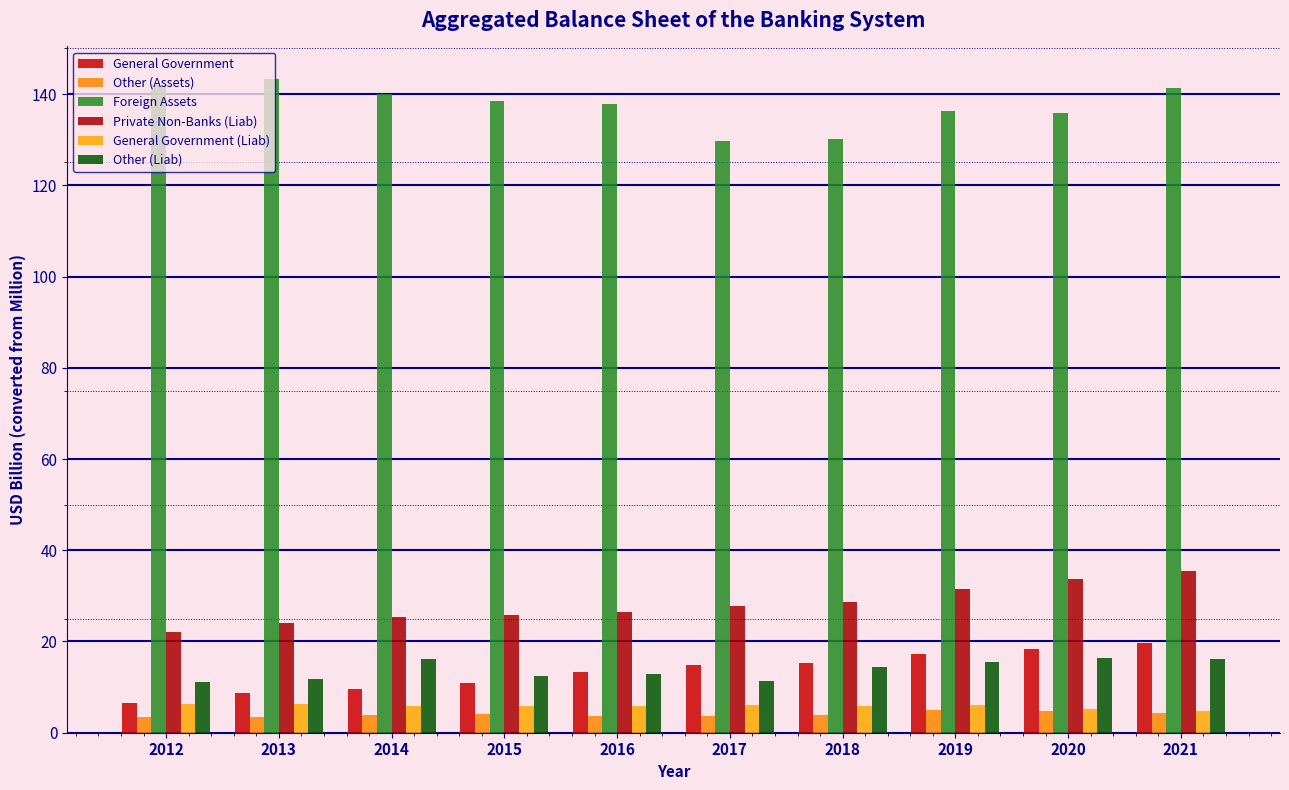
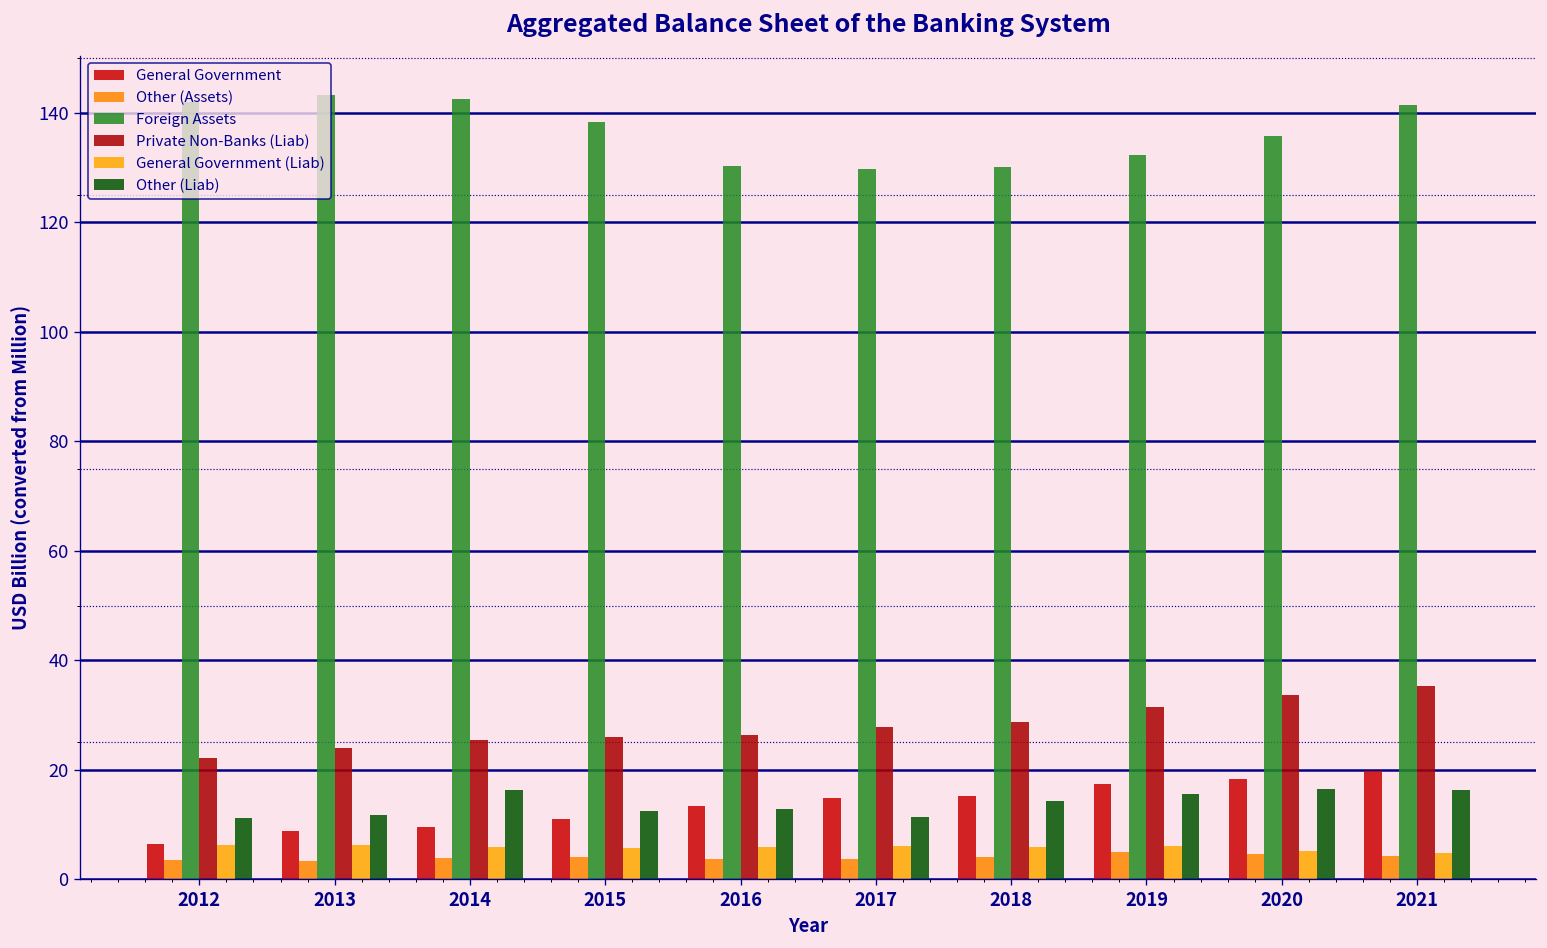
  {
    "Foreign Assets": {
-     "2014": 140,
+     "2014": 143,
      "2015": 138,
-     "2016": 138,
+     "2016": 130,
      "2017": 130,
      "2018": 130,
-     "2019": 136,
+     "2019": 132,
      "2020": 136,
      "2021": 141
    },
    "Other (Liab)": {
      "2012": 11,
      "2013": 12,
      "2014": 16,
      "2015": 12,
      "2016": 13,
      "2017": 11,
      "2018": 14,
      "2019": 16,
      "2020": 16,
      "2021": 16
    }
  }
